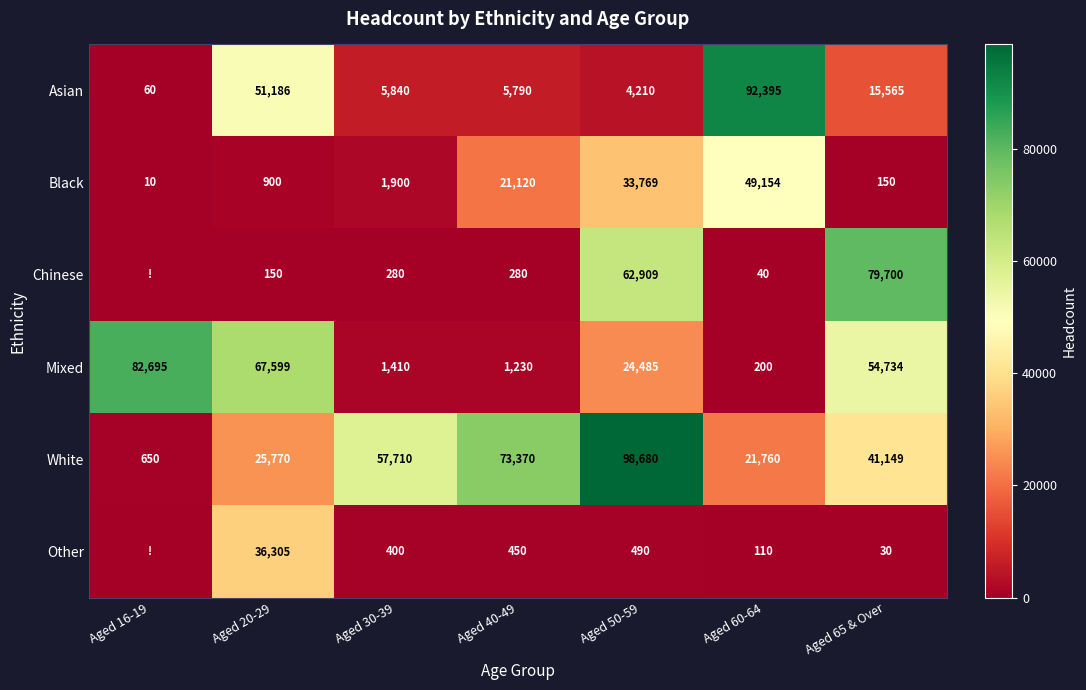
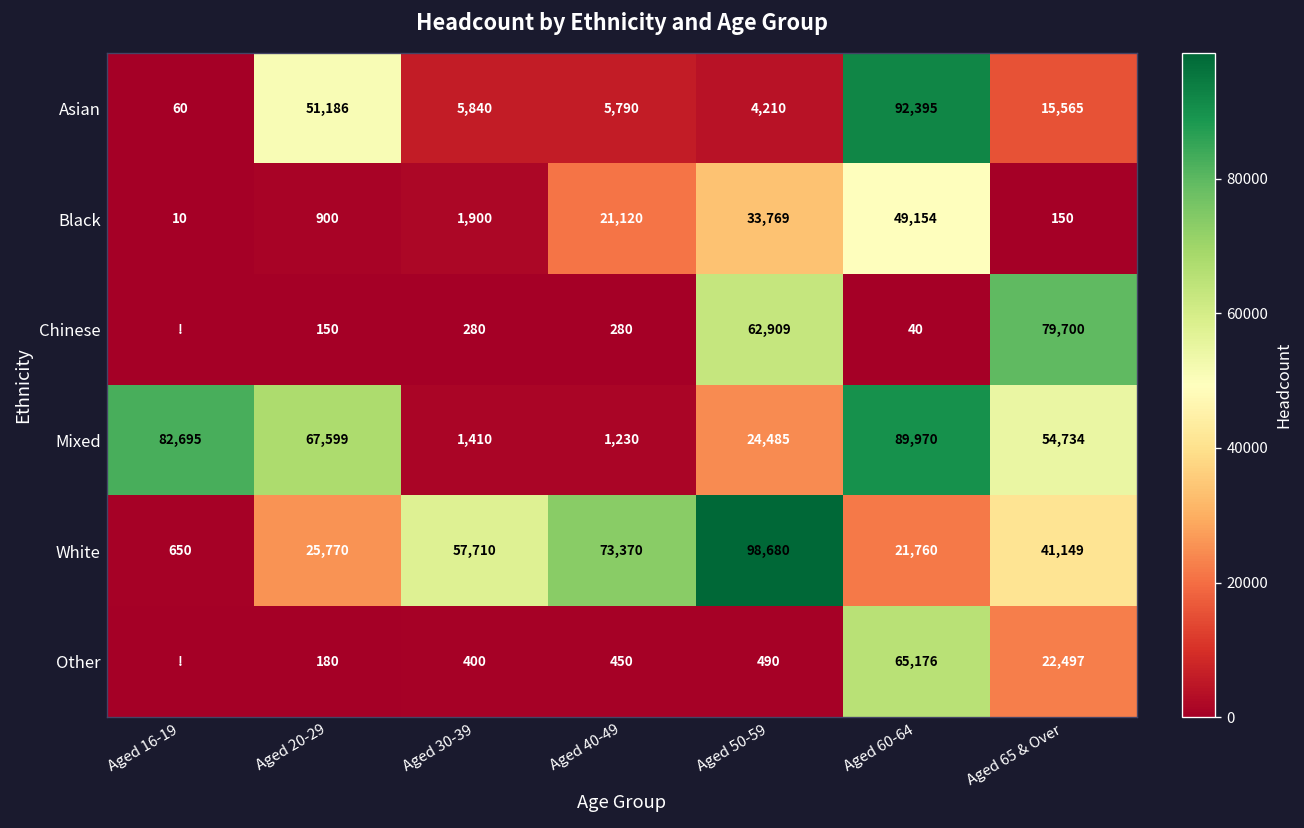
  {
    "Asian": {
      "Aged 16-19": "60",
      "Aged 20-29": "51,186",
      "Aged 30-39": "5,840",
      "Aged 40-49": "5,790",
      "Aged 50-59": "4,210",
      "Aged 60-64": "92,395",
      "Aged 65 & Over": "15,565"
    },
    "Black": {
      "Aged 16-19": "10",
      "Aged 20-29": "900",
      "Aged 30-39": "1,900",
      "Aged 40-49": "21,120",
      "Aged 50-59": "33,769",
      "Aged 60-64": "49,154",
      "Aged 65 & Over": "150"
    },
    "Chinese": {
      "Aged 20-29": "150",
      "Aged 30-39": "280",
      "Aged 40-49": "280",
      "Aged 50-59": "62,909",
      "Aged 60-64": "40",
      "Aged 65 & Over": "79,700"
    },
    "Mixed": {
      "Aged 16-19": "82,695",
      "Aged 20-29": "67,599",
      "Aged 30-39": "1,410",
      "Aged 40-49": "1,230",
      "Aged 50-59": "24,485",
-     "Aged 60-64": "200",
+     "Aged 60-64": "89,970",
      "Aged 65 & Over": "54,734"
    },
    "White": {
      "Aged 16-19": "650",
      "Aged 20-29": "25,770",
      "Aged 30-39": "57,710",
      "Aged 40-49": "73,370",
      "Aged 50-59": "98,680",
      "Aged 60-64": "21,760",
      "Aged 65 & Over": "41,149"
    },
    "Other": {
-     "Aged 20-29": "36,305",
+     "Aged 20-29": "180",
      "Aged 30-39": "400",
      "Aged 40-49": "450",
      "Aged 50-59": "490",
-     "Aged 60-64": "110",
-     "Aged 65 & Over": "30"
+     "Aged 60-64": "65,176",
+     "Aged 65 & Over": "22,497"
    }
  }
